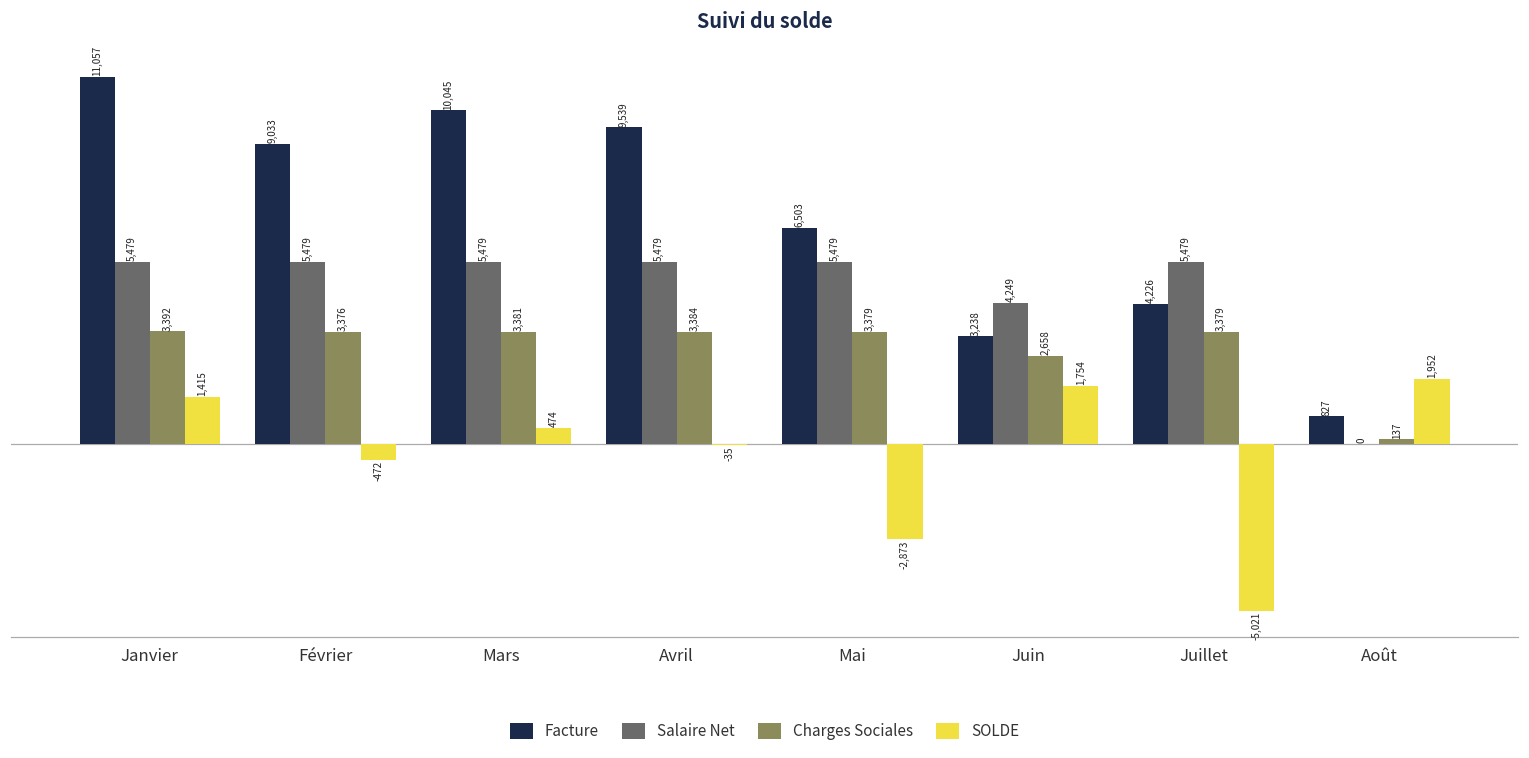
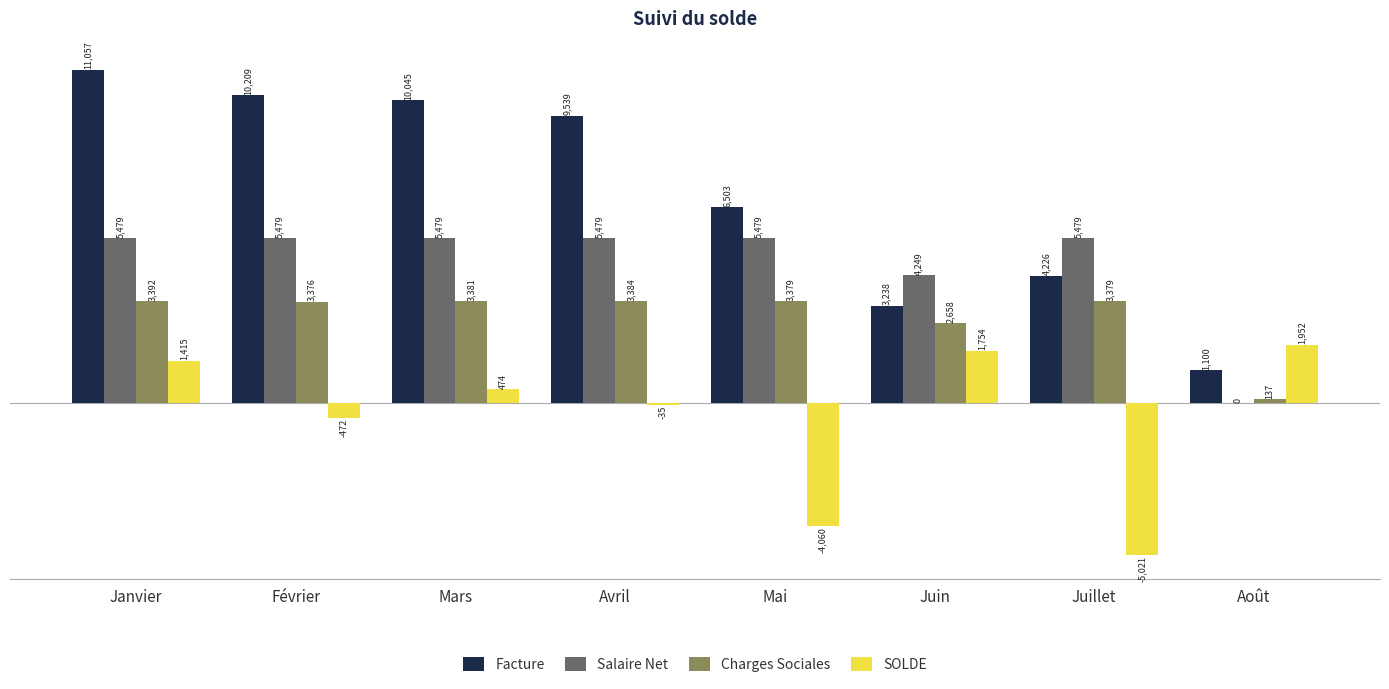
  {
    "Facture": {
      "Janvier": "11,057",
-     "Février": "9,033",
+     "Février": "10,209",
      "Mars": "10,045",
      "Avril": "9,539",
      "Mai": "6,503",
      "Juin": "3,238",
      "Juillet": "4,226",
-     "Août": "827"
+     "Août": "1,100"
    },
    "SOLDE": {
      "Janvier": "1,415",
      "Février": "-472",
      "Mars": "474",
      "Avril": "-35",
-     "Mai": "-2,873",
+     "Mai": "-4,060",
      "Juin": "1,754",
      "Juillet": "-5,021",
      "Août": "1,952"
    }
  }
